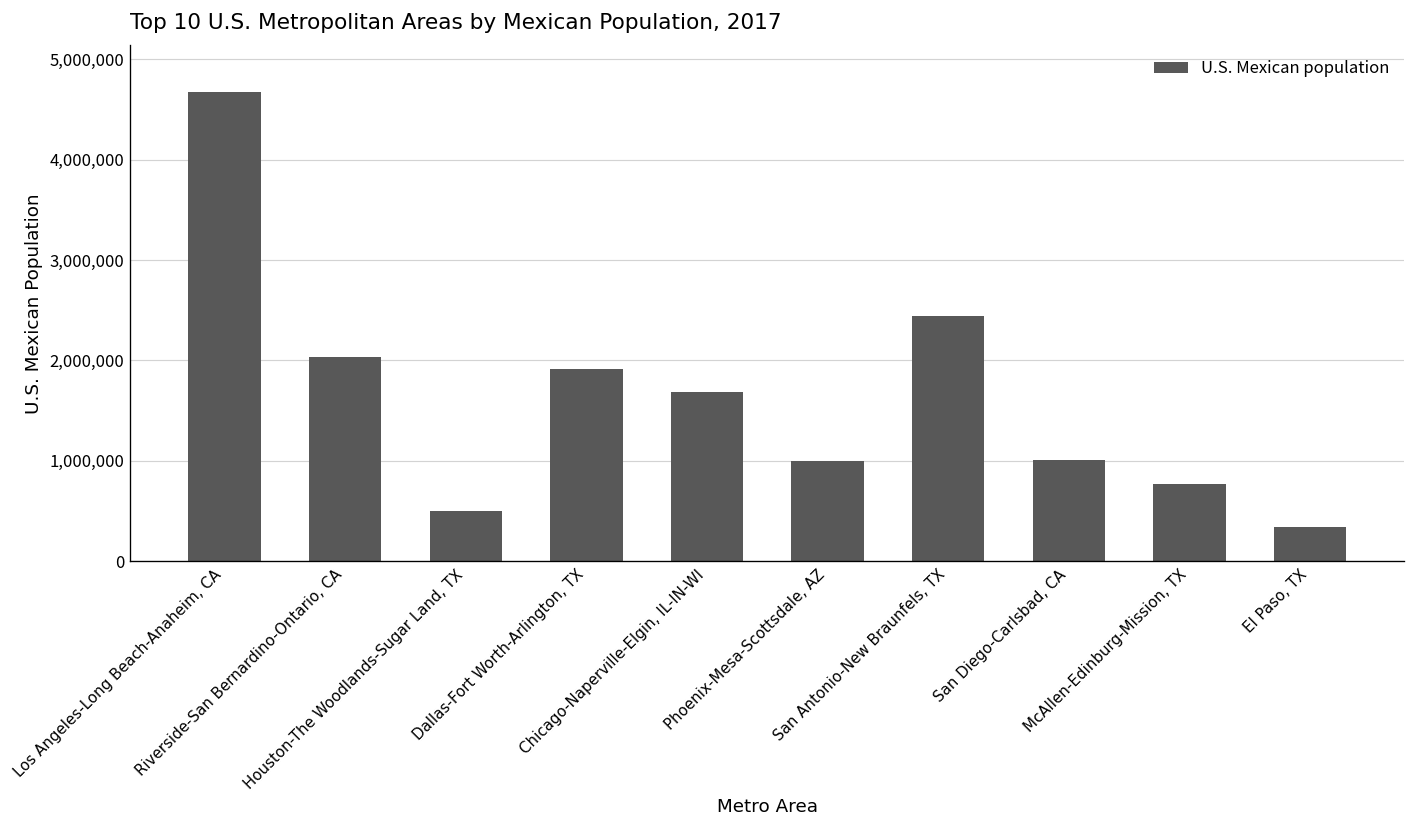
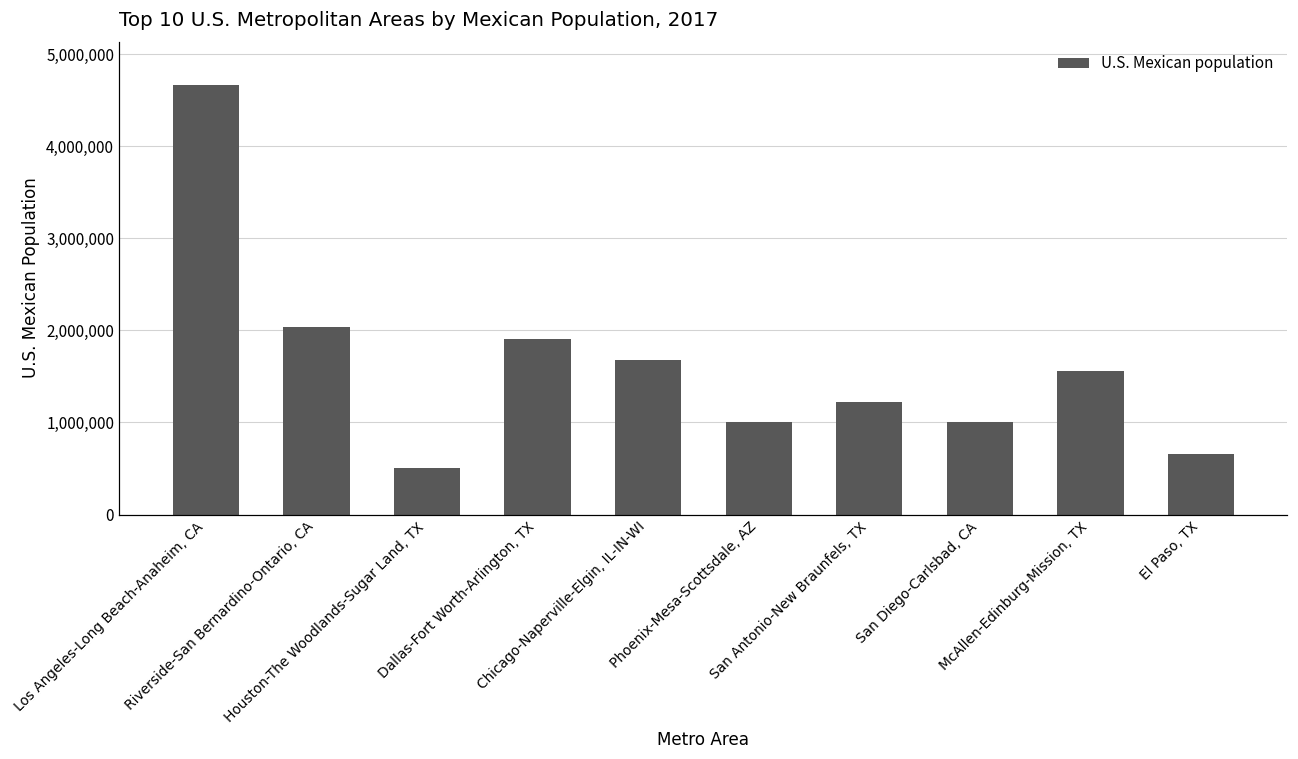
  {
    "Los Angeles-Long Beach-Anaheim, CA": "4,700,000",
    "Riverside-San Bernardino-Ontario, CA": "2,000,000",
    "Houston-The Woodlands-Sugar Land, TX": "500,000",
    "Dallas-Fort Worth-Arlington, TX": "1,900,000",
    "Chicago-Naperville-Elgin, IL-IN-WI": "1,700,000",
    "Phoenix-Mesa-Scottsdale, AZ": "1,000,000",
-   "San Antonio-New Braunfels, TX": "2,400,000",
+   "San Antonio-New Braunfels, TX": "1,200,000",
    "San Diego-Carlsbad, CA": "1,000,000",
-   "McAllen-Edinburg-Mission, TX": "800,000",
-   "El Paso, TX": "300,000"
+   "McAllen-Edinburg-Mission, TX": "1,600,000",
+   "El Paso, TX": "700,000"
  }
